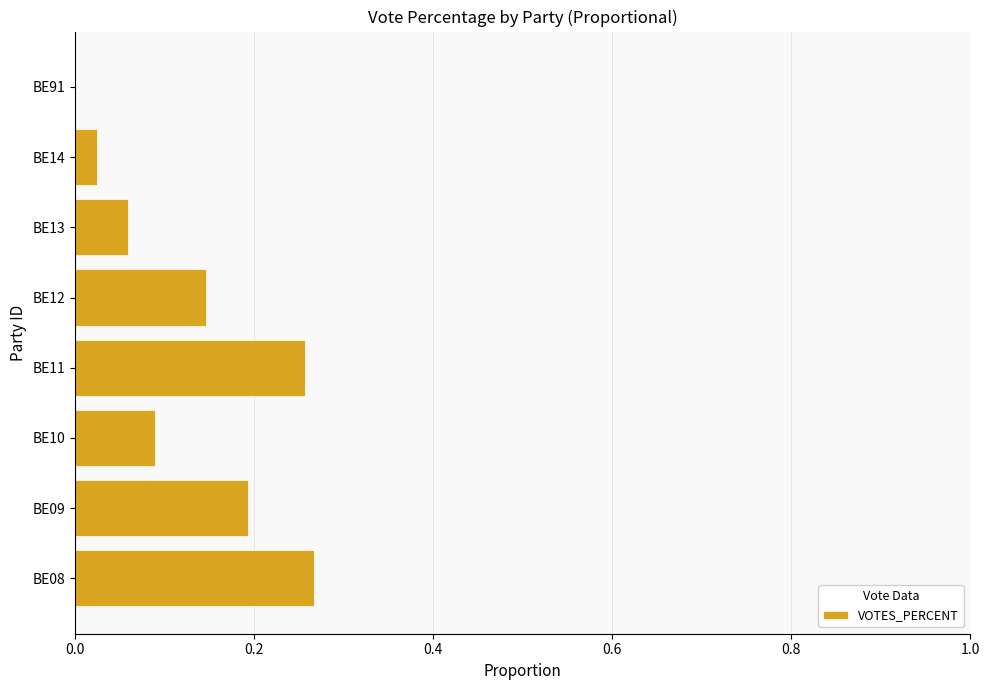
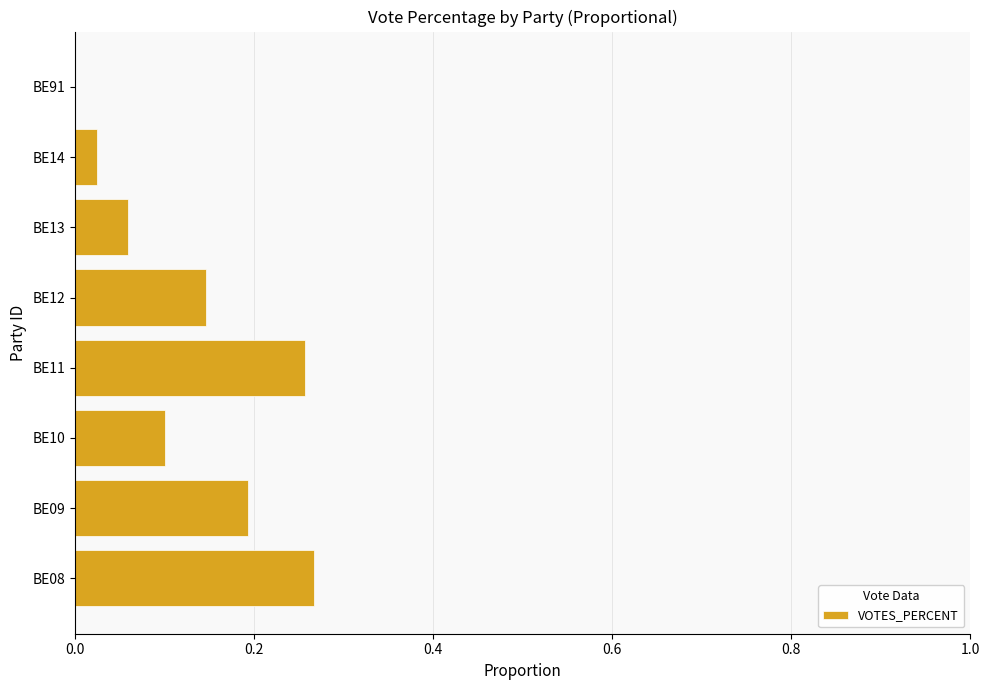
  {
    "BE91": 0.00,
    "BE14": 0.02,
    "BE13": 0.06,
    "BE12": 0.15,
    "BE11": 0.26,
-   "BE10": 0.09,
+   "BE10": 0.10,
    "BE09": 0.19,
    "BE08": 0.27
  }
